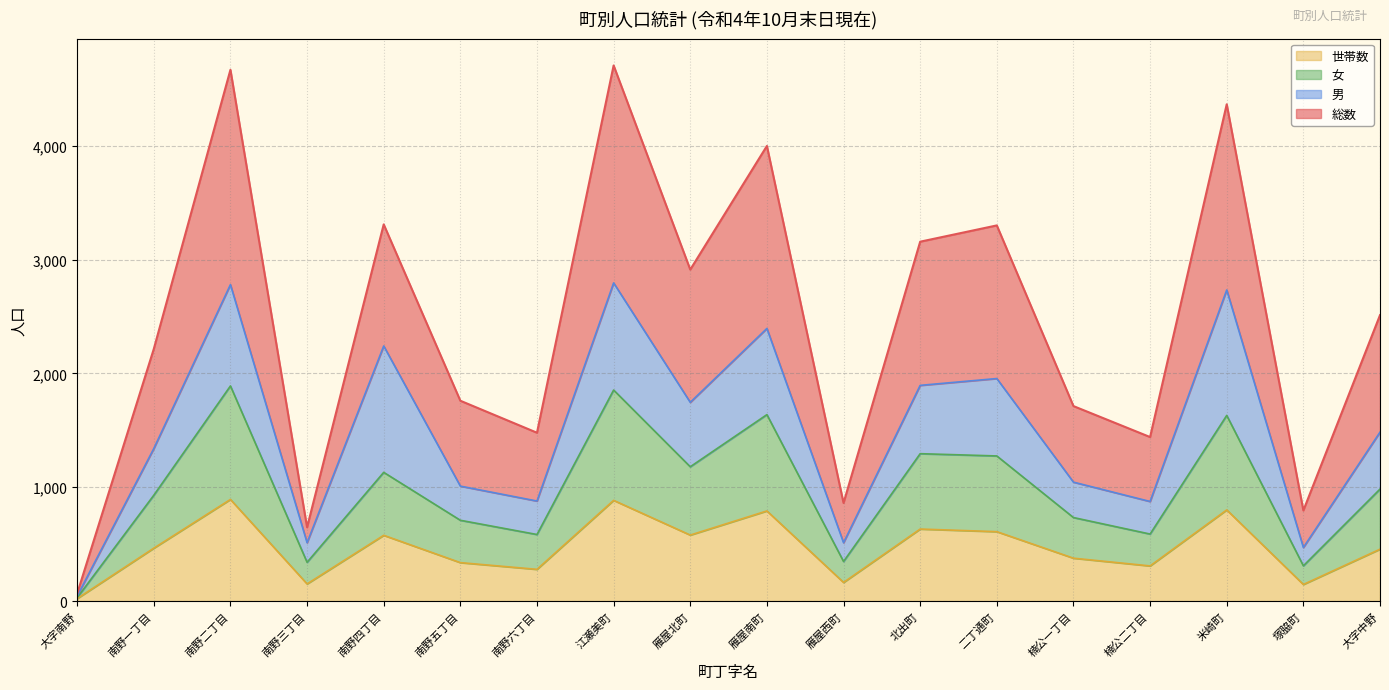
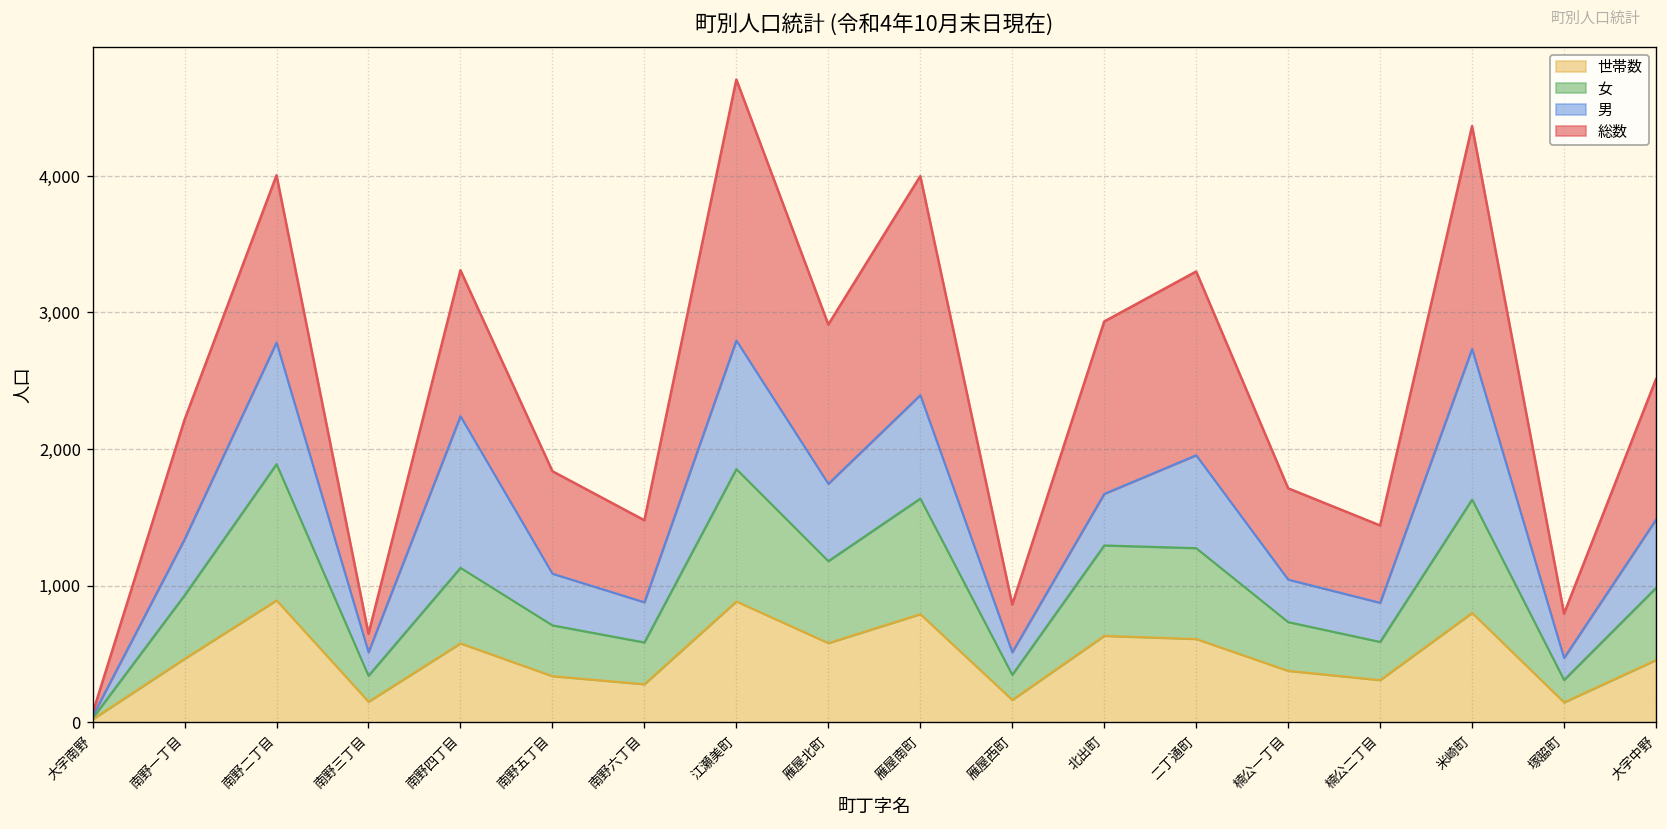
  {
    "世帯数": {
      "南野一丁目": "470",
      "南野二丁目": "890",
      "南野三丁目": "150",
      "南野四丁目": "580",
      "南野五丁目": "340",
      "南野六丁目": "280",
      "江瀬美町": "890",
      "雁屋北町": "580",
      "雁屋南町": "790",
      "雁屋西町": "160",
      "北出町": "630",
      "二丁通町": "610",
      "楠公一丁目": "380",
      "楠公二丁目": "310",
      "米崎町": "800",
      "塚脇町": "150",
      "大字中野": "460"
    },
    "女": {
      "南野一丁目": "470",
      "南野二丁目": "1,000",
      "南野三丁目": "190",
      "南野四丁目": "550",
      "南野五丁目": "370",
      "南野六丁目": "310",
      "江瀬美町": "970",
      "雁屋北町": "600",
      "雁屋南町": "850",
      "雁屋西町": "180",
      "北出町": "660",
      "二丁通町": "670",
      "楠公一丁目": "360",
      "楠公二丁目": "280",
      "米崎町": "830",
      "塚脇町": "160",
      "大字中野": "530"
    },
    "男": {
      "南野一丁目": "410",
      "南野二丁目": "890",
      "南野三丁目": "170",
      "南野四丁目": "1,110",
-     "南野五丁目": "300",
+     "南野五丁目": "380",
      "南野六丁目": "290",
      "江瀬美町": "940",
      "雁屋北町": "570",
      "雁屋南町": "760",
      "雁屋西町": "170",
-     "北出町": "600",
+     "北出町": "380",
      "二丁通町": "680",
      "楠公一丁目": "310",
      "楠公二丁目": "290",
      "米崎町": "1,100",
      "塚脇町": "160",
      "大字中野": "500"
    },
    "総数": {
      "南野一丁目": "880",
-     "南野二丁目": "1,890",
+     "南野二丁目": "1,220",
      "南野三丁目": "140",
      "南野四丁目": "1,070",
      "南野五丁目": "750",
      "南野六丁目": "600",
      "江瀬美町": "1,910",
      "雁屋北町": "1,170",
      "雁屋南町": "1,600",
      "雁屋西町": "350",
      "北出町": "1,260",
      "二丁通町": "1,350",
      "楠公一丁目": "670",
      "楠公二丁目": "570",
      "米崎町": "1,630",
      "塚脇町": "330",
      "大字中野": "1,030"
    }
  }
